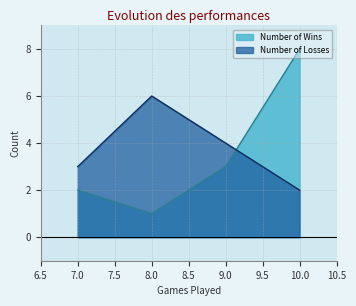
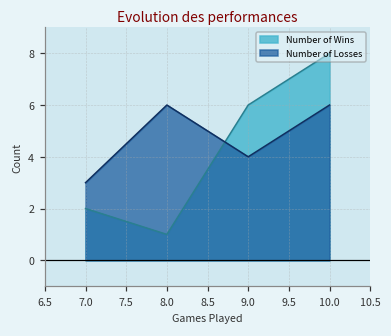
  {
    "Number of Wins": {
      "7.0": 2,
      "8.0": 1,
-     "9.0": 3
+     "9.0": 6
    },
    "Number of Losses": {
      "7.0": 3,
      "8.0": 6,
      "9.0": 4,
-     "10.0": 2
+     "10.0": 6
    }
  }
